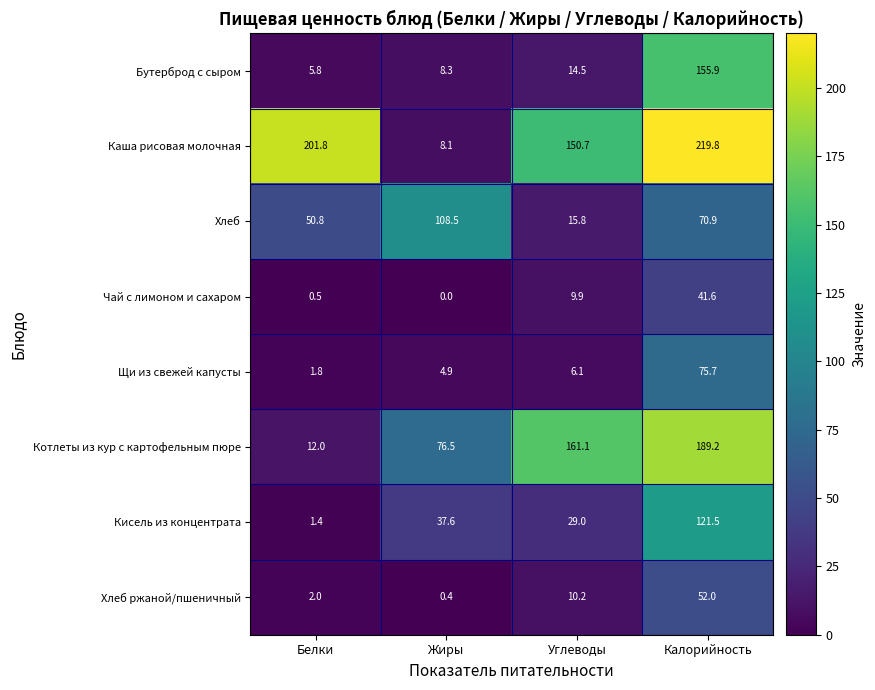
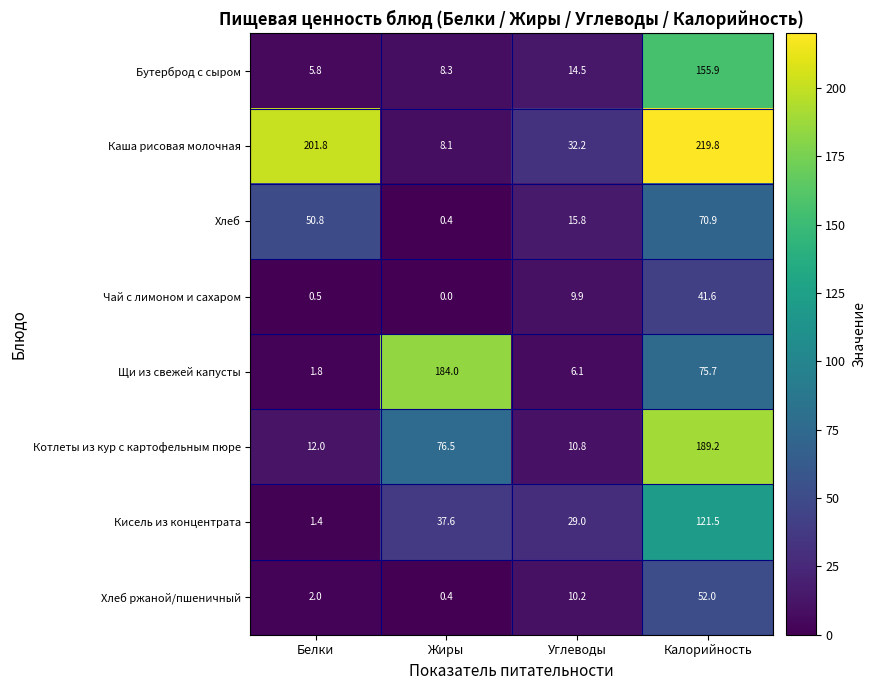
  {
    "Бутерброд с сыром": {
      "Белки": 5.8,
      "Жиры": 8.3,
      "Углеводы": 14.5,
      "Калорийность": 155.9
    },
    "Каша рисовая молочная": {
      "Белки": 201.8,
      "Жиры": 8.1,
-     "Углеводы": 150.7,
+     "Углеводы": 32.2,
      "Калорийность": 219.8
    },
    "Хлеб": {
      "Белки": 50.8,
-     "Жиры": 108.5,
+     "Жиры": 0.4,
      "Углеводы": 15.8,
      "Калорийность": 70.9
    },
    "Чай с лимоном и сахаром": {
      "Белки": 0.5,
      "Жиры": 0.0,
      "Углеводы": 9.9,
      "Калорийность": 41.6
    },
    "Щи из свежей капусты": {
      "Белки": 1.8,
-     "Жиры": 4.9,
+     "Жиры": 184.0,
      "Углеводы": 6.1,
      "Калорийность": 75.7
    },
    "Котлеты из кур с картофельным пюре": {
      "Белки": 12.0,
      "Жиры": 76.5,
-     "Углеводы": 161.1,
+     "Углеводы": 10.8,
      "Калорийность": 189.2
    },
    "Кисель из концентрата": {
      "Белки": 1.4,
      "Жиры": 37.6,
      "Углеводы": 29.0,
      "Калорийность": 121.5
    },
    "Хлеб ржаной/пшеничный": {
      "Белки": 2.0,
      "Жиры": 0.4,
      "Углеводы": 10.2,
      "Калорийность": 52.0
    }
  }
